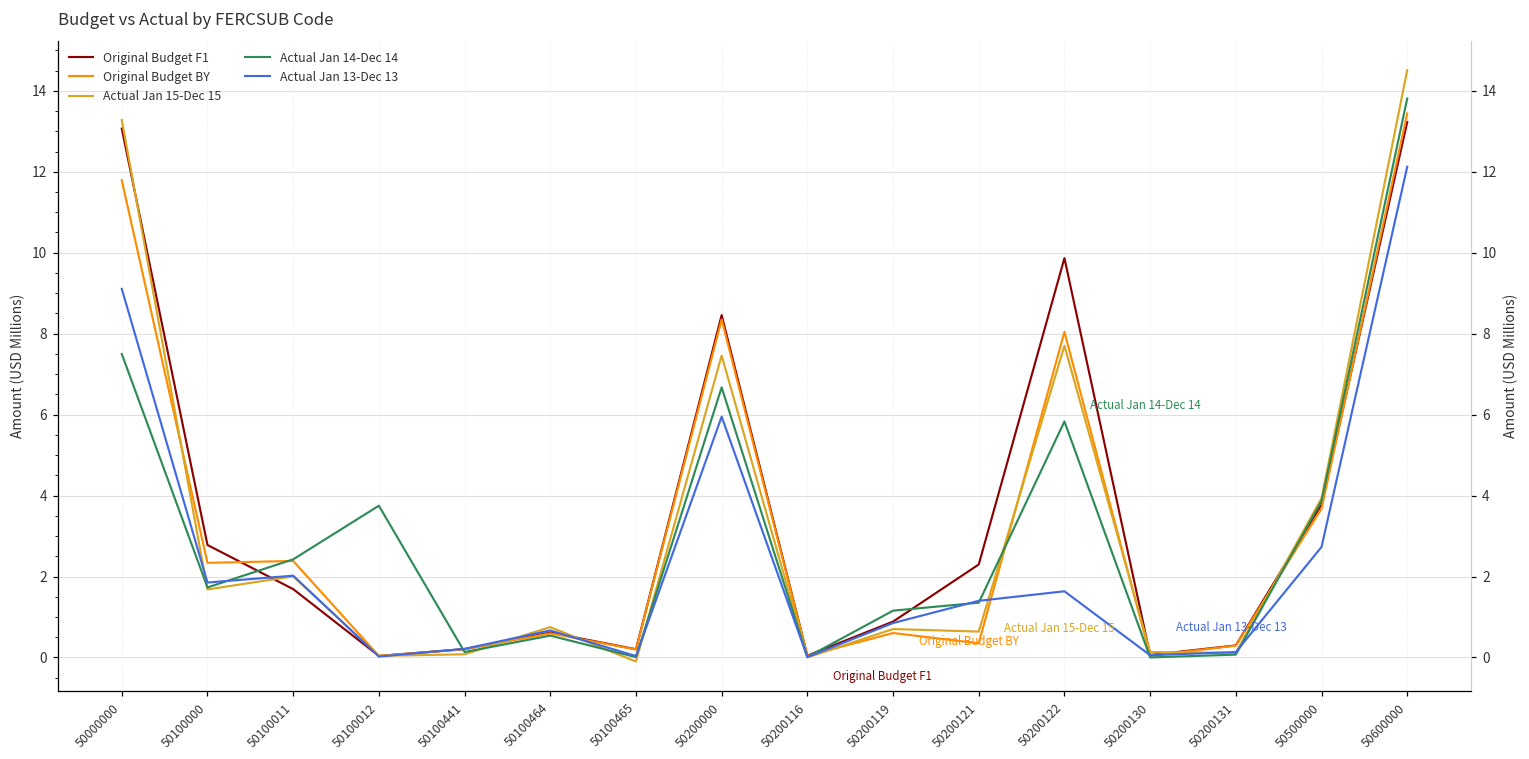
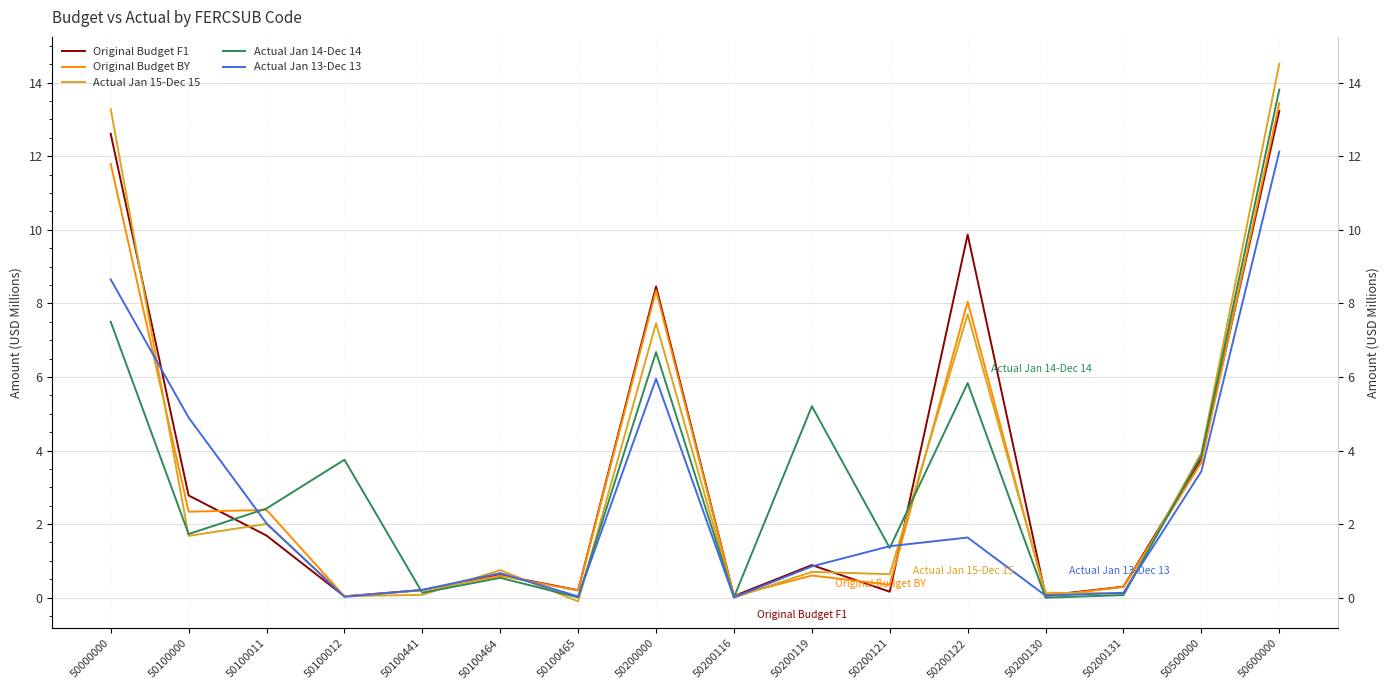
  {
    "Original Budget F1": {
-     "50000000": 13.1,
+     "50000000": 12.6,
      "50100000": 2.8,
      "50100011": 1.7,
      "50200000": 8.5,
-     "50200121": 2.3,
+     "50200121": 0.2,
      "50200122": 9.9,
      "50500000": 3.8,
      "50600000": 13.2
    },
    "Actual Jan 14-Dec 14": {
      "50000000": 7.5,
      "50100012": 3.7,
      "50200000": 6.7,
-     "50200119": 1.2,
+     "50200119": 5.2,
      "50600000": 13.8
    },
    "Actual Jan 13-Dec 13": {
-     "50000000": 9.1,
-     "50100000": 1.9,
+     "50000000": 8.7,
+     "50100000": 4.9,
      "50200000": 5.9,
      "50200122": 1.6,
-     "50500000": 2.7,
+     "50500000": 3.4,
      "50600000": 12.1
    }
  }
